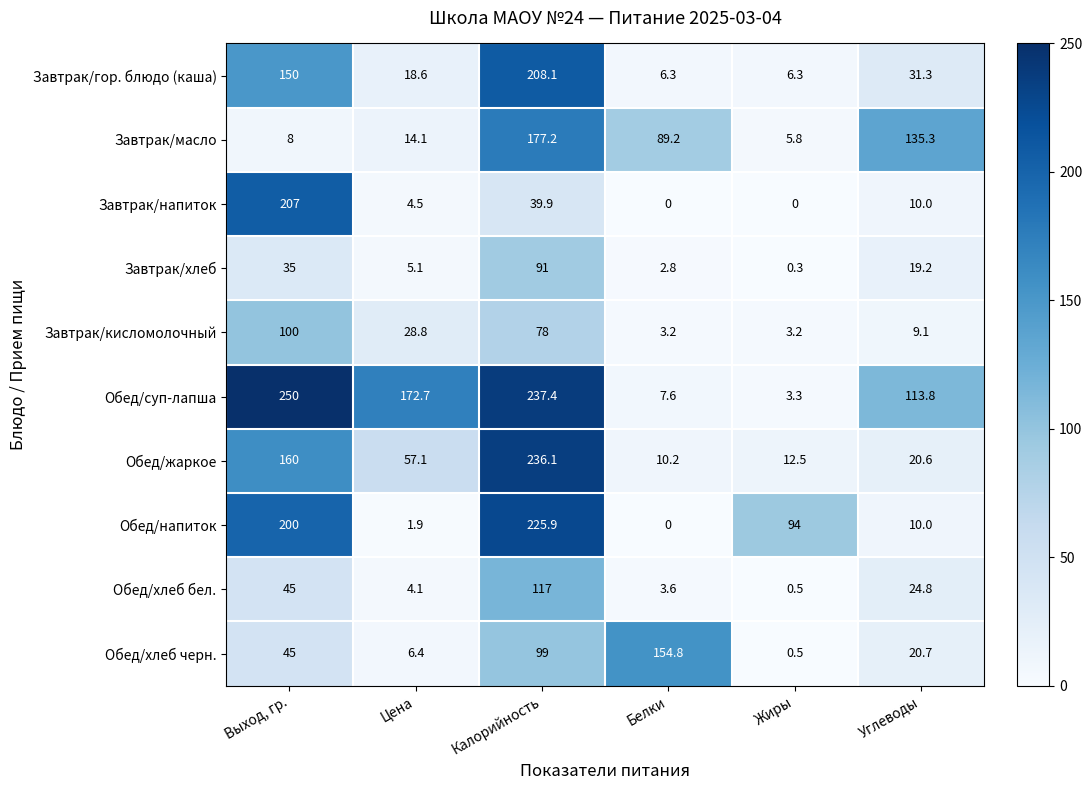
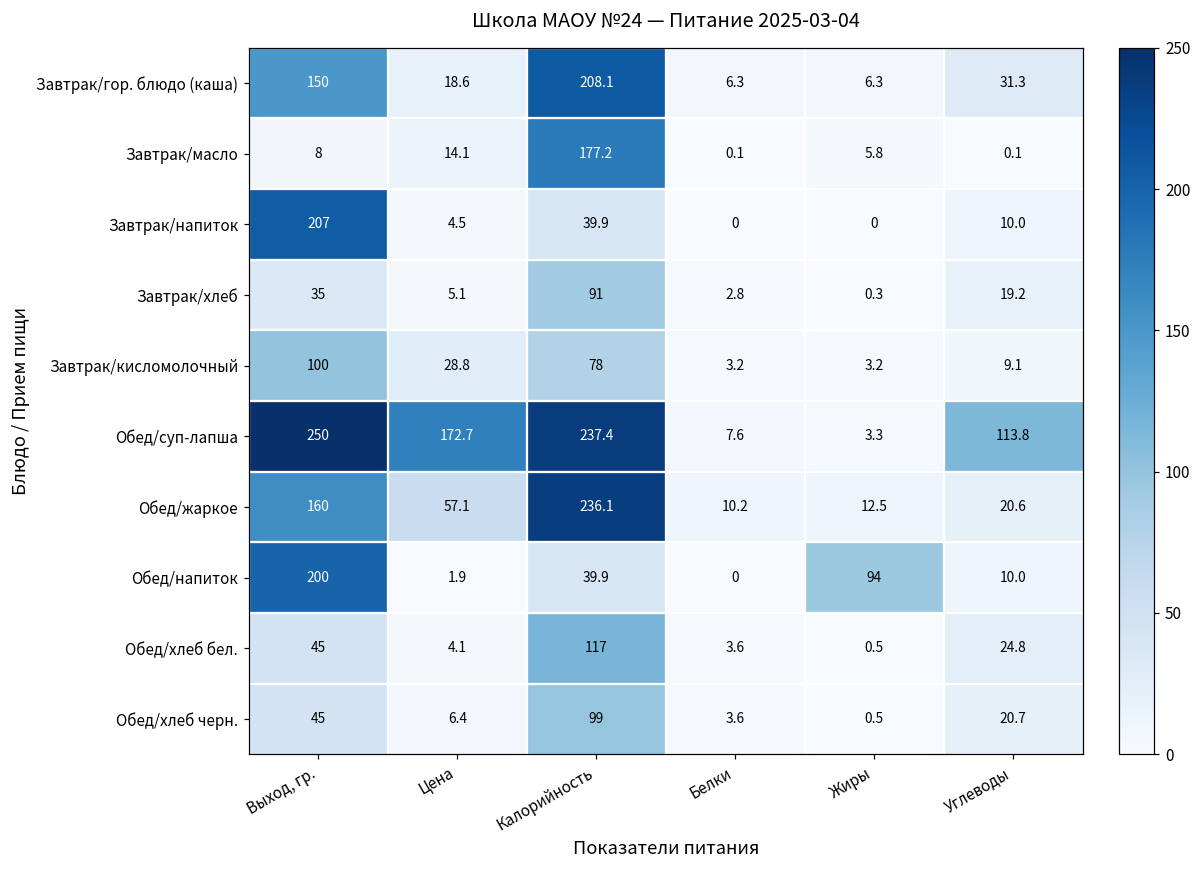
  {
    "Завтрак/гор. блюдо (каша)": {
      "Выход, гр.": 150,
      "Цена": 18.6,
      "Калорийность": 208.1,
      "Белки": 6.3,
      "Жиры": 6.3,
      "Углеводы": 31.3
    },
    "Завтрак/масло": {
      "Выход, гр.": 8,
      "Цена": 14.1,
      "Калорийность": 177.2,
-     "Белки": 89.2,
+     "Белки": 0.1,
      "Жиры": 5.8,
-     "Углеводы": 135.3
+     "Углеводы": 0.1
    },
    "Завтрак/напиток": {
      "Выход, гр.": 207,
      "Цена": 4.5,
      "Калорийность": 39.9,
      "Белки": 0,
      "Жиры": 0,
      "Углеводы": 10.0
    },
    "Завтрак/хлеб": {
      "Выход, гр.": 35,
      "Цена": 5.1,
      "Калорийность": 91,
      "Белки": 2.8,
      "Жиры": 0.3,
      "Углеводы": 19.2
    },
    "Завтрак/кисломолочный": {
      "Выход, гр.": 100,
      "Цена": 28.8,
      "Калорийность": 78,
      "Белки": 3.2,
      "Жиры": 3.2,
      "Углеводы": 9.1
    },
    "Обед/суп-лапша": {
      "Выход, гр.": 250,
      "Цена": 172.7,
      "Калорийность": 237.4,
      "Белки": 7.6,
      "Жиры": 3.3,
      "Углеводы": 113.8
    },
    "Обед/жаркое": {
      "Выход, гр.": 160,
      "Цена": 57.1,
      "Калорийность": 236.1,
      "Белки": 10.2,
      "Жиры": 12.5,
      "Углеводы": 20.6
    },
    "Обед/напиток": {
      "Выход, гр.": 200,
      "Цена": 1.9,
-     "Калорийность": 225.9,
+     "Калорийность": 39.9,
      "Белки": 0,
      "Жиры": 94,
      "Углеводы": 10.0
    },
    "Обед/хлеб бел.": {
      "Выход, гр.": 45,
      "Цена": 4.1,
      "Калорийность": 117,
      "Белки": 3.6,
      "Жиры": 0.5,
      "Углеводы": 24.8
    },
    "Обед/хлеб черн.": {
      "Выход, гр.": 45,
      "Цена": 6.4,
      "Калорийность": 99,
-     "Белки": 154.8,
+     "Белки": 3.6,
      "Жиры": 0.5,
      "Углеводы": 20.7
    }
  }
